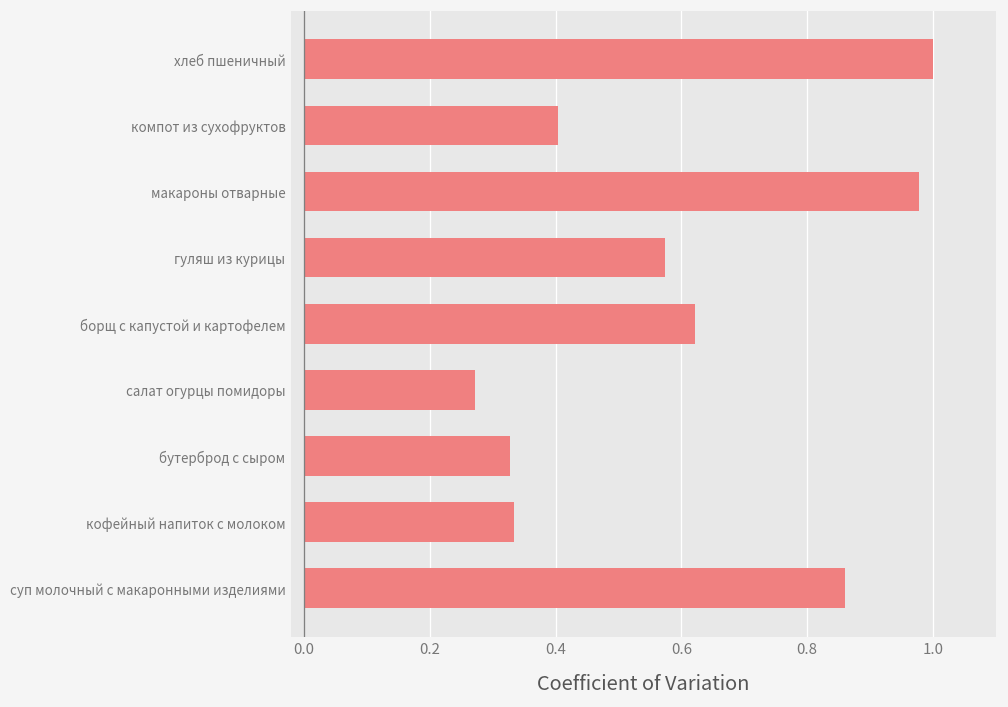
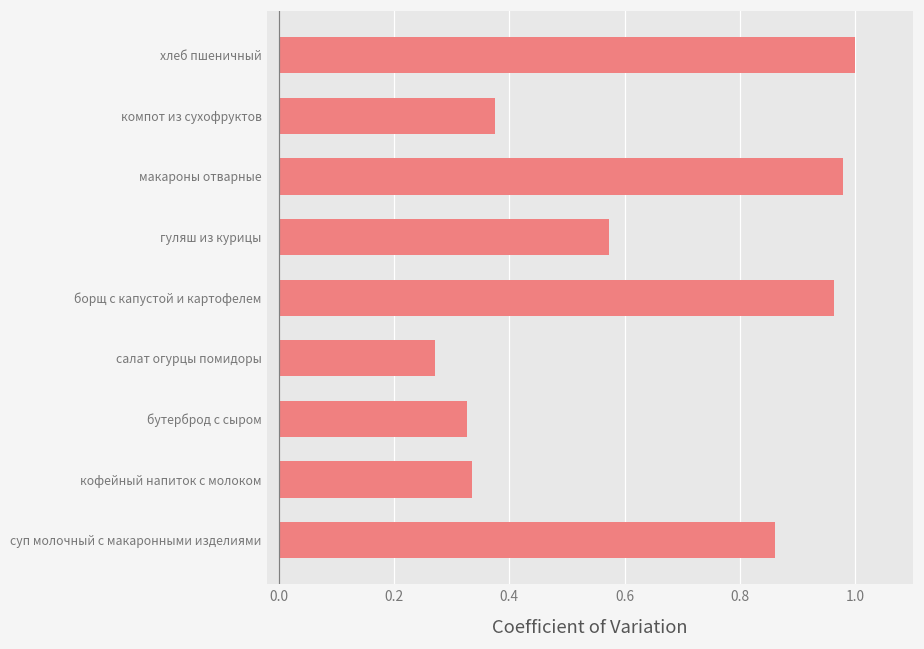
  {
    "хлеб пшеничный": 1.00,
-   "компот из сухофруктов": 0.40,
+   "компот из сухофруктов": 0.38,
    "макароны отварные": 0.98,
    "гуляш из курицы": 0.57,
-   "борщ с капустой и картофелем": 0.62,
+   "борщ с капустой и картофелем": 0.96,
    "салат огурцы помидоры": 0.27,
    "бутерброд с сыром": 0.33,
    "кофейный напиток с молоком": 0.33,
    "суп молочный с макаронными изделиями": 0.86
  }
